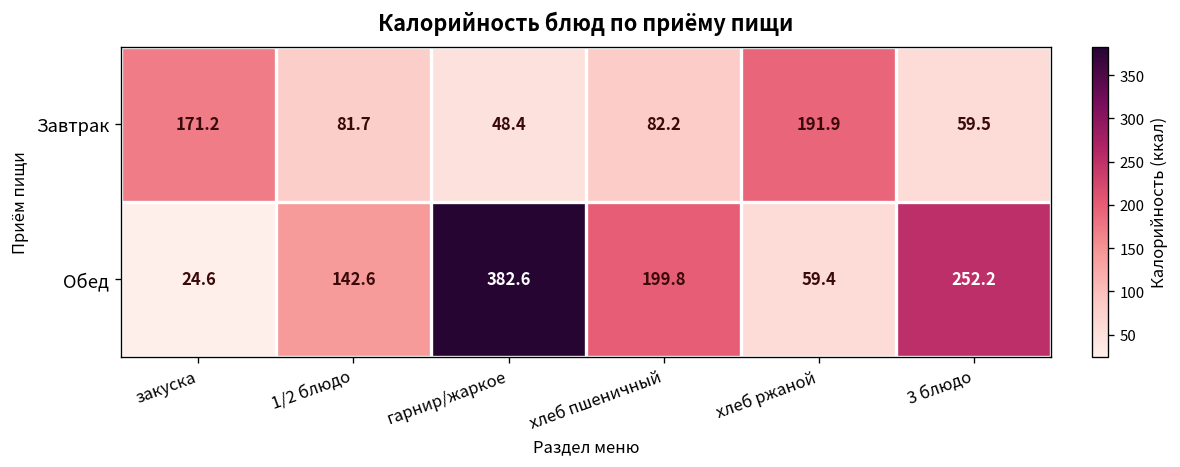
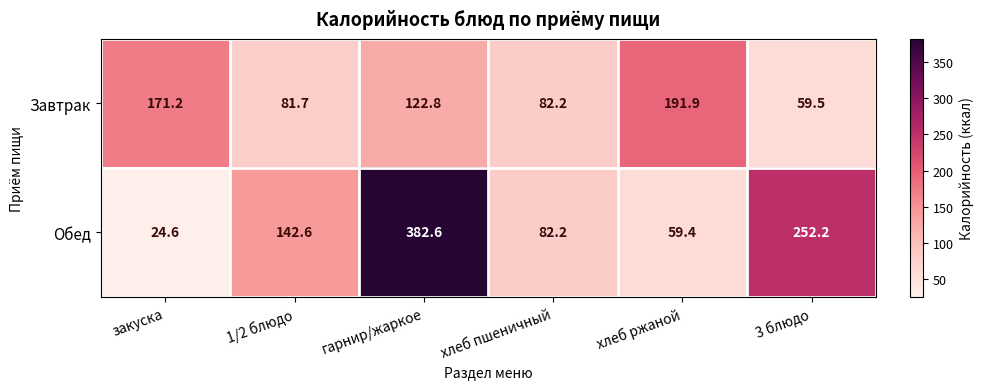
  {
    "Завтрак": {
      "закуска": 171.2,
      "1/2 блюдо": 81.7,
-     "гарнир/жаркое": 48.4,
+     "гарнир/жаркое": 122.8,
      "хлеб пшеничный": 82.2,
      "хлеб ржаной": 191.9,
      "3 блюдо": 59.5
    },
    "Обед": {
      "закуска": 24.6,
      "1/2 блюдо": 142.6,
      "гарнир/жаркое": 382.6,
-     "хлеб пшеничный": 199.8,
+     "хлеб пшеничный": 82.2,
      "хлеб ржаной": 59.4,
      "3 блюдо": 252.2
    }
  }
